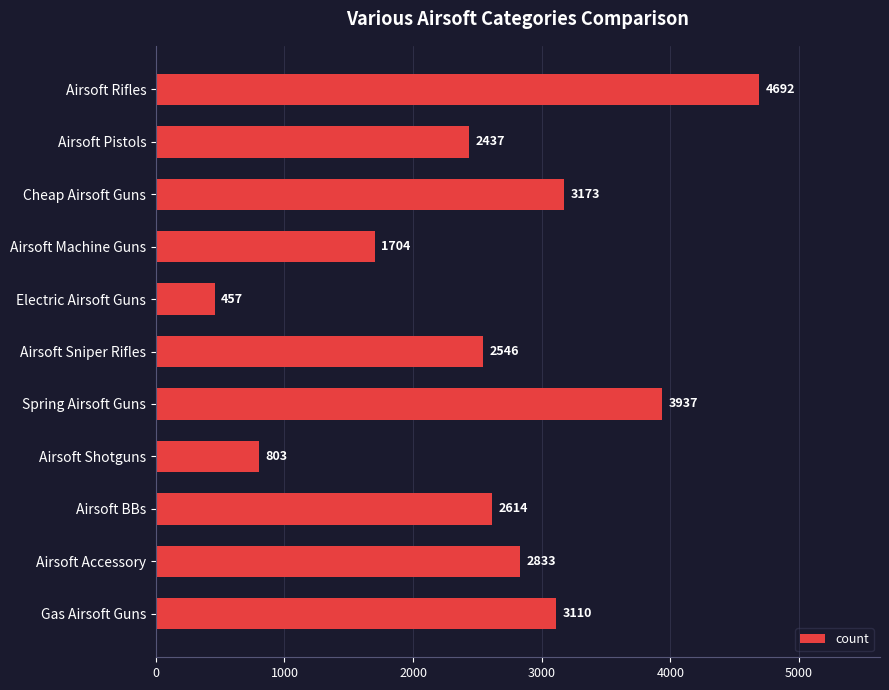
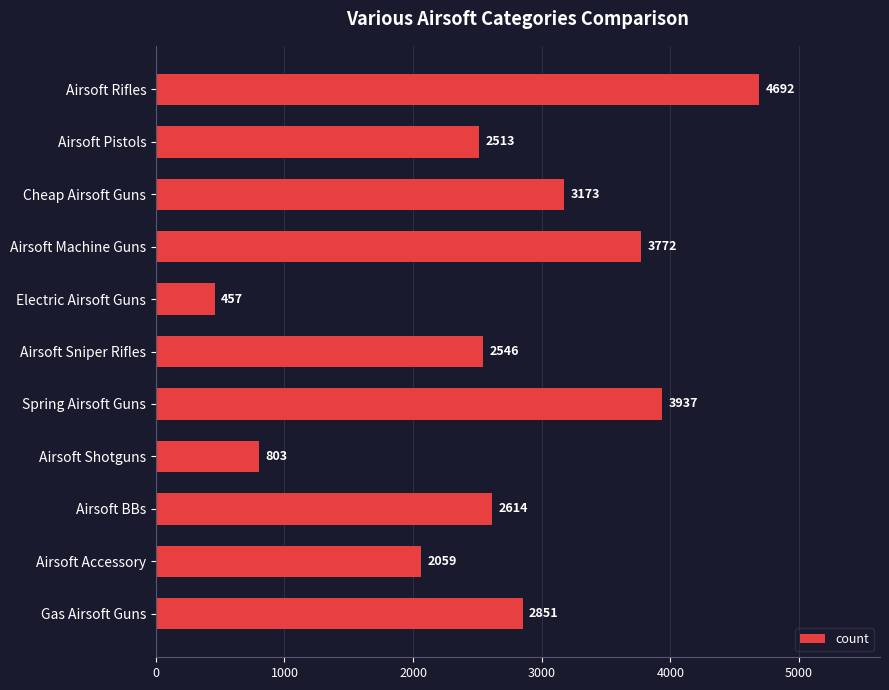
  {
    "Airsoft Rifles": 4692,
-   "Airsoft Pistols": 2437,
+   "Airsoft Pistols": 2513,
    "Cheap Airsoft Guns": 3173,
-   "Airsoft Machine Guns": 1704,
+   "Airsoft Machine Guns": 3772,
    "Electric Airsoft Guns": 457,
    "Airsoft Sniper Rifles": 2546,
    "Spring Airsoft Guns": 3937,
    "Airsoft Shotguns": 803,
    "Airsoft BBs": 2614,
-   "Airsoft Accessory": 2833,
-   "Gas Airsoft Guns": 3110
+   "Airsoft Accessory": 2059,
+   "Gas Airsoft Guns": 2851
  }
